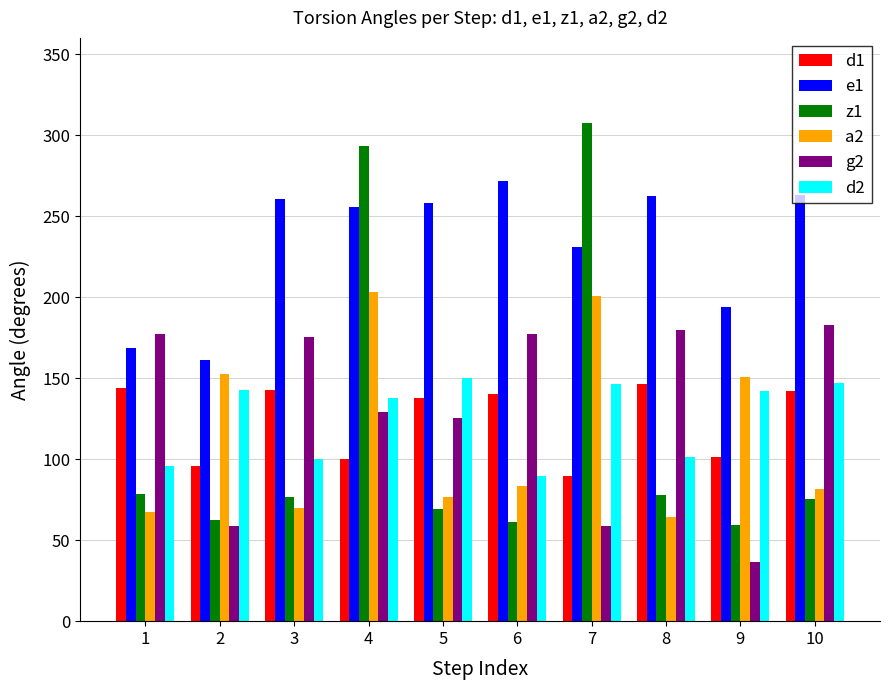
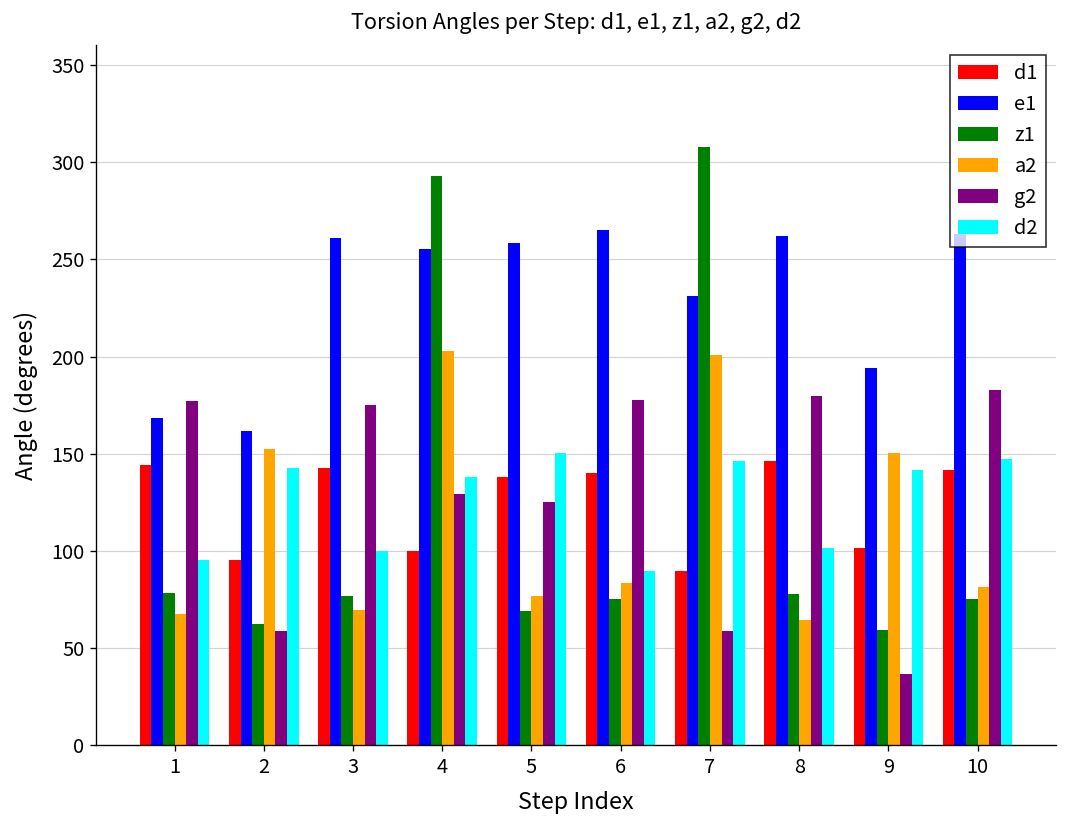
  {
    "d1": {
      "1": 144,
      "2": 96,
      "3": 143,
      "4": 100,
      "5": 138,
      "6": 140,
      "7": 90,
      "8": 146,
      "9": 101,
      "10": 142
    },
    "e1": {
      "1": 169,
      "2": 162,
      "3": 261,
      "4": 255,
      "5": 258,
-     "6": 272,
+     "6": 265,
      "7": 231,
      "8": 262,
      "9": 194
    },
    "z1": {
      "1": 78,
      "2": 62,
      "3": 77,
      "4": 293,
      "5": 69,
-     "6": 61,
+     "6": 75,
      "7": 308,
      "8": 78,
      "9": 59,
      "10": 75
    },
    "a2": {
      "1": 68,
      "2": 153,
      "3": 70,
      "4": 203,
      "5": 77,
      "6": 84,
      "7": 201,
      "8": 65,
      "9": 151,
      "10": 81
    },
    "g2": {
      "1": 177,
      "2": 59,
      "3": 175,
      "4": 129,
      "5": 125,
      "6": 178,
      "7": 59,
      "8": 180,
      "9": 37,
      "10": 183
    },
    "d2": {
      "1": 96,
      "2": 143,
      "3": 100,
      "4": 138,
      "5": 150,
      "6": 90,
      "7": 146,
      "8": 101,
      "9": 142,
      "10": 147
    }
  }
